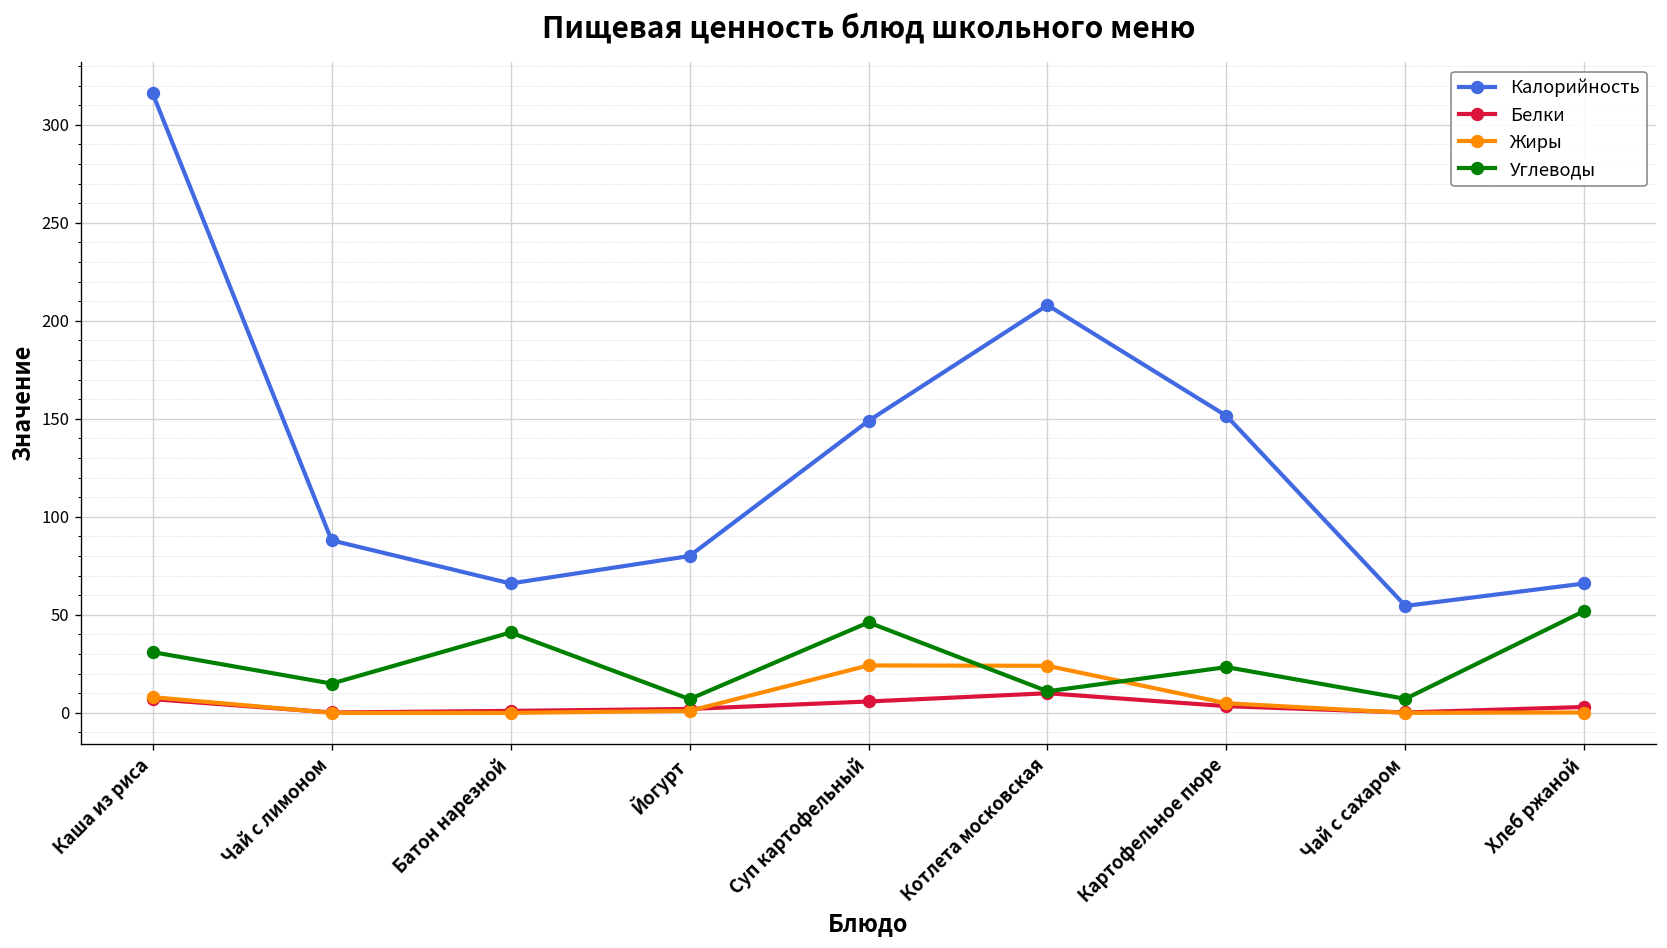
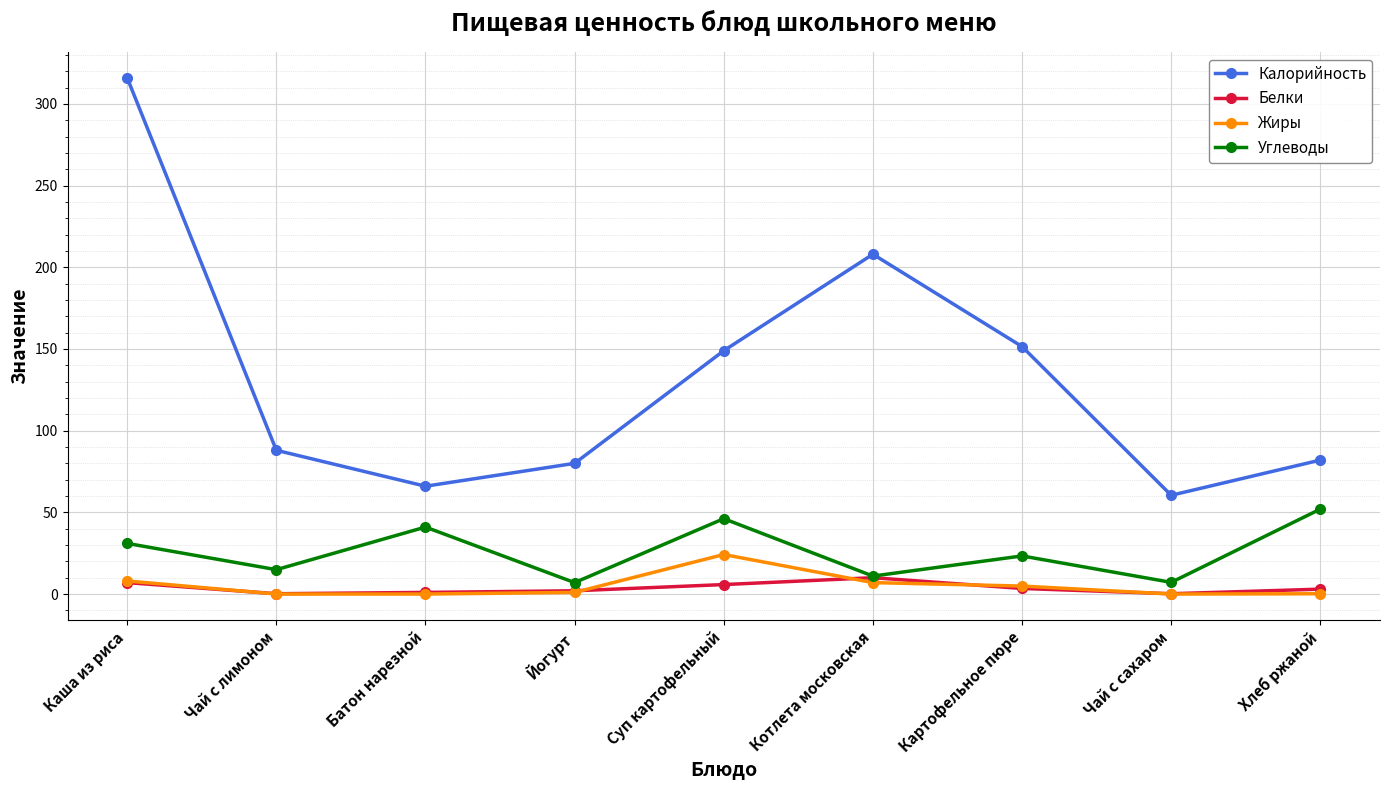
  {
    "Калорийность": {
      "Каша из риса": 316,
      "Чай с лимоном": 88,
      "Батон нарезной": 66,
      "Йогурт": 80,
      "Суп картофельный": 149,
      "Котлета московская": 208,
      "Картофельное пюре": 151,
-     "Чай с сахаром": 55,
-     "Хлеб ржаной": 66
+     "Чай с сахаром": 60,
+     "Хлеб ржаной": 82
    },
    "Белки": {
      "Суп картофельный": 6,
      "Хлеб ржаной": 3
    },
    "Жиры": {
      "Суп картофельный": 24,
-     "Котлета московская": 24,
+     "Котлета московская": 7,
      "Хлеб ржаной": 0
    },
    "Углеводы": {
      "Каша из риса": 31,
      "Чай с лимоном": 15,
      "Батон нарезной": 41,
      "Йогурт": 7,
      "Суп картофельный": 46,
      "Картофельное пюре": 23,
      "Чай с сахаром": 7,
      "Хлеб ржаной": 52
    }
  }
